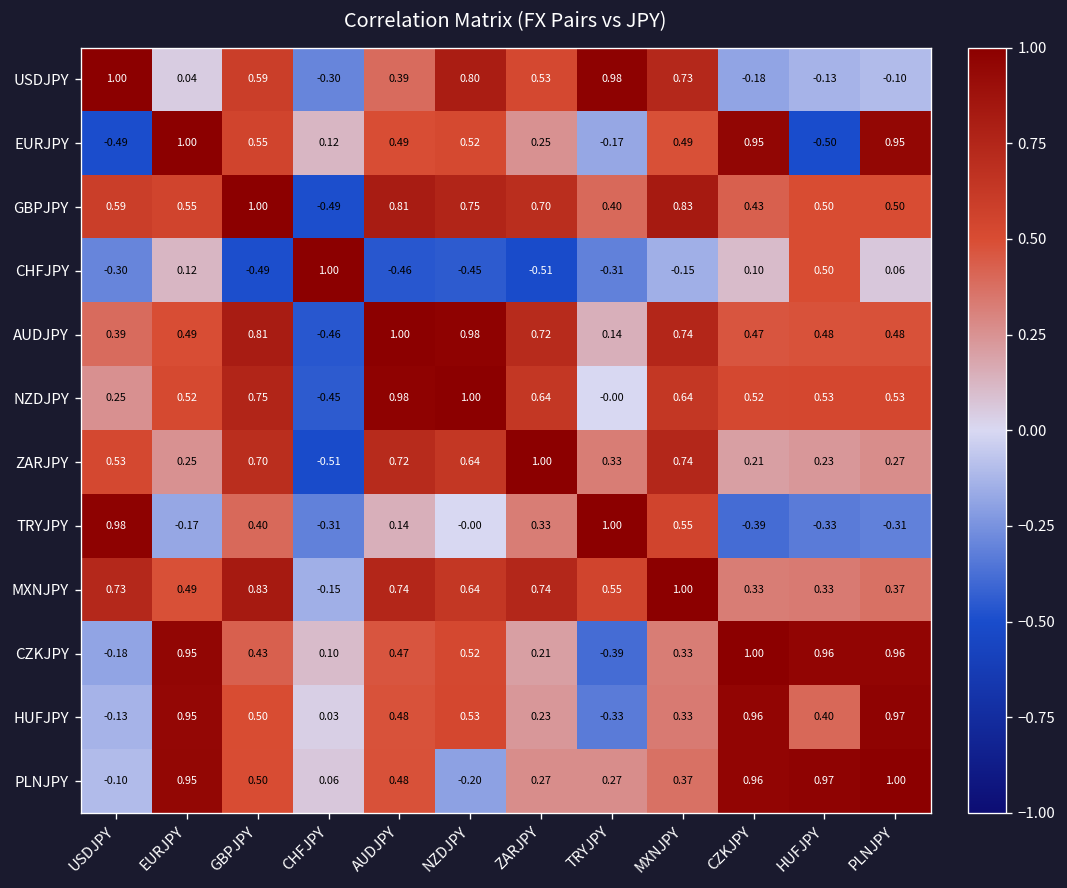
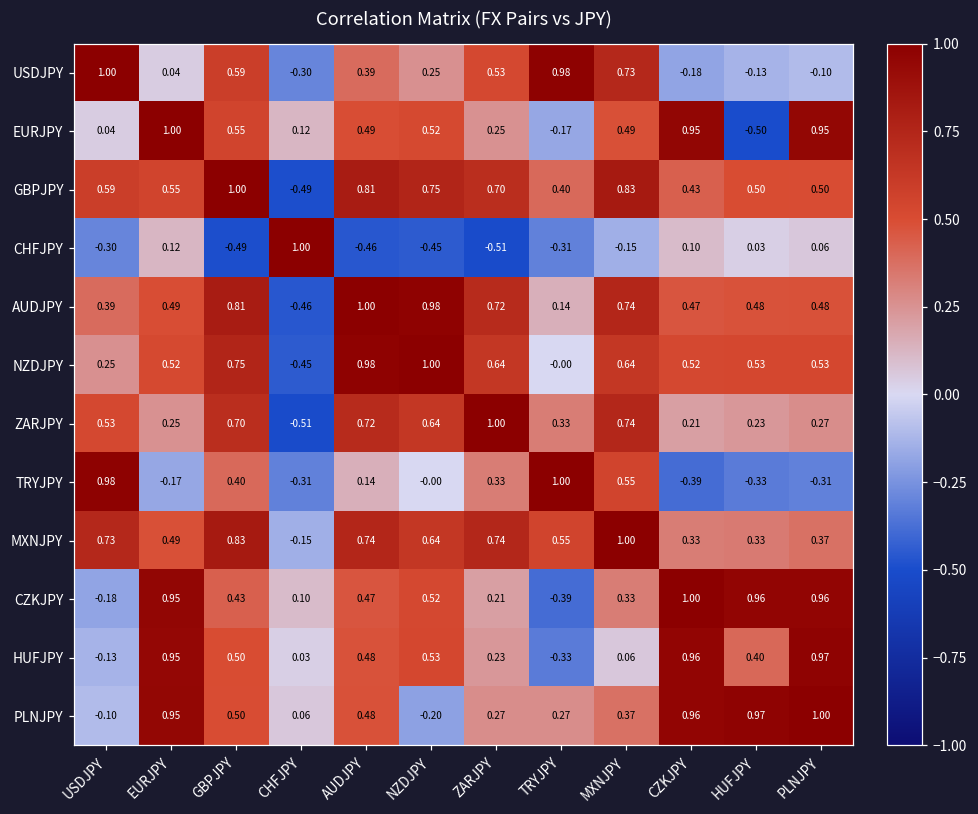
  {
    "USDJPY": {
      "USDJPY": 1.00,
      "EURJPY": 0.04,
      "GBPJPY": 0.59,
      "CHFJPY": -0.30,
      "AUDJPY": 0.39,
-     "NZDJPY": 0.80,
+     "NZDJPY": 0.25,
      "ZARJPY": 0.53,
      "TRYJPY": 0.98,
      "MXNJPY": 0.73,
      "CZKJPY": -0.18,
      "HUFJPY": -0.13,
      "PLNJPY": -0.10
    },
    "EURJPY": {
-     "USDJPY": -0.49,
+     "USDJPY": 0.04,
      "EURJPY": 1.00,
      "GBPJPY": 0.55,
      "CHFJPY": 0.12,
      "AUDJPY": 0.49,
      "NZDJPY": 0.52,
      "ZARJPY": 0.25,
      "TRYJPY": -0.17,
      "MXNJPY": 0.49,
      "CZKJPY": 0.95,
      "HUFJPY": -0.50,
      "PLNJPY": 0.95
    },
    "GBPJPY": {
      "USDJPY": 0.59,
      "EURJPY": 0.55,
      "GBPJPY": 1.00,
      "CHFJPY": -0.49,
      "AUDJPY": 0.81,
      "NZDJPY": 0.75,
      "ZARJPY": 0.70,
      "TRYJPY": 0.40,
      "MXNJPY": 0.83,
      "CZKJPY": 0.43,
      "HUFJPY": 0.50,
      "PLNJPY": 0.50
    },
    "CHFJPY": {
      "USDJPY": -0.30,
      "EURJPY": 0.12,
      "GBPJPY": -0.49,
      "CHFJPY": 1.00,
      "AUDJPY": -0.46,
      "NZDJPY": -0.45,
      "ZARJPY": -0.51,
      "TRYJPY": -0.31,
      "MXNJPY": -0.15,
      "CZKJPY": 0.10,
-     "HUFJPY": 0.50,
+     "HUFJPY": 0.03,
      "PLNJPY": 0.06
    },
    "AUDJPY": {
      "USDJPY": 0.39,
      "EURJPY": 0.49,
      "GBPJPY": 0.81,
      "CHFJPY": -0.46,
      "AUDJPY": 1.00,
      "NZDJPY": 0.98,
      "ZARJPY": 0.72,
      "TRYJPY": 0.14,
      "MXNJPY": 0.74,
      "CZKJPY": 0.47,
      "HUFJPY": 0.48,
      "PLNJPY": 0.48
    },
    "NZDJPY": {
      "USDJPY": 0.25,
      "EURJPY": 0.52,
      "GBPJPY": 0.75,
      "CHFJPY": -0.45,
      "AUDJPY": 0.98,
      "NZDJPY": 1.00,
      "ZARJPY": 0.64,
      "TRYJPY": -0.00,
      "MXNJPY": 0.64,
      "CZKJPY": 0.52,
      "HUFJPY": 0.53,
      "PLNJPY": 0.53
    },
    "ZARJPY": {
      "USDJPY": 0.53,
      "EURJPY": 0.25,
      "GBPJPY": 0.70,
      "CHFJPY": -0.51,
      "AUDJPY": 0.72,
      "NZDJPY": 0.64,
      "ZARJPY": 1.00,
      "TRYJPY": 0.33,
      "MXNJPY": 0.74,
      "CZKJPY": 0.21,
      "HUFJPY": 0.23,
      "PLNJPY": 0.27
    },
    "TRYJPY": {
      "USDJPY": 0.98,
      "EURJPY": -0.17,
      "GBPJPY": 0.40,
      "CHFJPY": -0.31,
      "AUDJPY": 0.14,
      "NZDJPY": -0.00,
      "ZARJPY": 0.33,
      "TRYJPY": 1.00,
      "MXNJPY": 0.55,
      "CZKJPY": -0.39,
      "HUFJPY": -0.33,
      "PLNJPY": -0.31
    },
    "MXNJPY": {
      "USDJPY": 0.73,
      "EURJPY": 0.49,
      "GBPJPY": 0.83,
      "CHFJPY": -0.15,
      "AUDJPY": 0.74,
      "NZDJPY": 0.64,
      "ZARJPY": 0.74,
      "TRYJPY": 0.55,
      "MXNJPY": 1.00,
      "CZKJPY": 0.33,
      "HUFJPY": 0.33,
      "PLNJPY": 0.37
    },
    "CZKJPY": {
      "USDJPY": -0.18,
      "EURJPY": 0.95,
      "GBPJPY": 0.43,
      "CHFJPY": 0.10,
      "AUDJPY": 0.47,
      "NZDJPY": 0.52,
      "ZARJPY": 0.21,
      "TRYJPY": -0.39,
      "MXNJPY": 0.33,
      "CZKJPY": 1.00,
      "HUFJPY": 0.96,
      "PLNJPY": 0.96
    },
    "HUFJPY": {
      "USDJPY": -0.13,
      "EURJPY": 0.95,
      "GBPJPY": 0.50,
      "CHFJPY": 0.03,
      "AUDJPY": 0.48,
      "NZDJPY": 0.53,
      "ZARJPY": 0.23,
      "TRYJPY": -0.33,
-     "MXNJPY": 0.33,
+     "MXNJPY": 0.06,
      "CZKJPY": 0.96,
      "HUFJPY": 0.40,
      "PLNJPY": 0.97
    },
    "PLNJPY": {
      "USDJPY": -0.10,
      "EURJPY": 0.95,
      "GBPJPY": 0.50,
      "CHFJPY": 0.06,
      "AUDJPY": 0.48,
      "NZDJPY": -0.20,
      "ZARJPY": 0.27,
      "TRYJPY": 0.27,
      "MXNJPY": 0.37,
      "CZKJPY": 0.96,
      "HUFJPY": 0.97,
      "PLNJPY": 1.00
    }
  }
